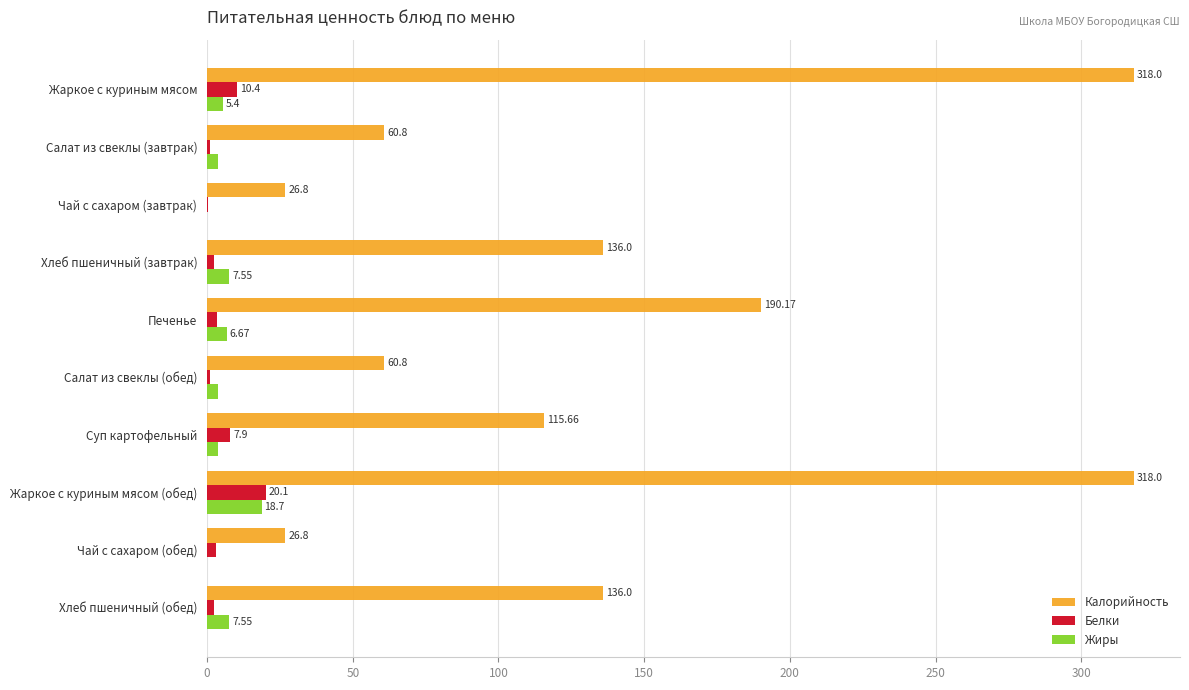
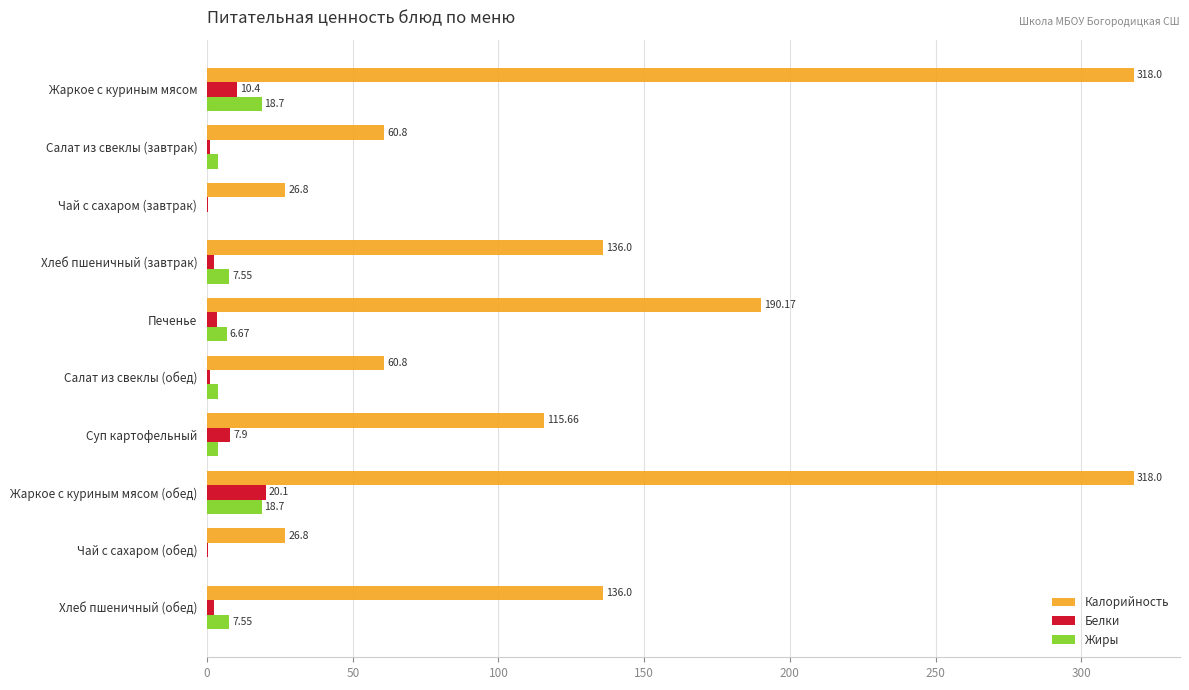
  {
    "Калорийность": {
      "Жаркое с куриным мясом": 318.0,
      "Салат из свеклы (завтрак)": 60.8,
      "Чай с сахаром (завтрак)": 26.8,
      "Хлеб пшеничный (завтрак)": 136.0,
      "Печенье": 190.17,
      "Салат из свеклы (обед)": 60.8,
      "Суп картофельный": 115.66,
      "Жаркое с куриным мясом (обед)": 318.0,
      "Чай с сахаром (обед)": 26.8,
      "Хлеб пшеничный (обед)": 136.0
    },
    "Белки": {
      "Салат из свеклы (завтрак)": 1,
      "Хлеб пшеничный (завтрак)": 2,
      "Печенье": 3,
      "Салат из свеклы (обед)": 1,
-     "Чай с сахаром (обед)": 3,
+     "Чай с сахаром (обед)": 0,
      "Хлеб пшеничный (обед)": 2
    },
    "Жиры": {
-     "Жаркое с куриным мясом": 5.4,
+     "Жаркое с куриным мясом": 18.7,
      "Хлеб пшеничный (завтрак)": 7.55,
      "Печенье": 6.67,
      "Жаркое с куриным мясом (обед)": 18.7,
      "Хлеб пшеничный (обед)": 7.55
    }
  }
